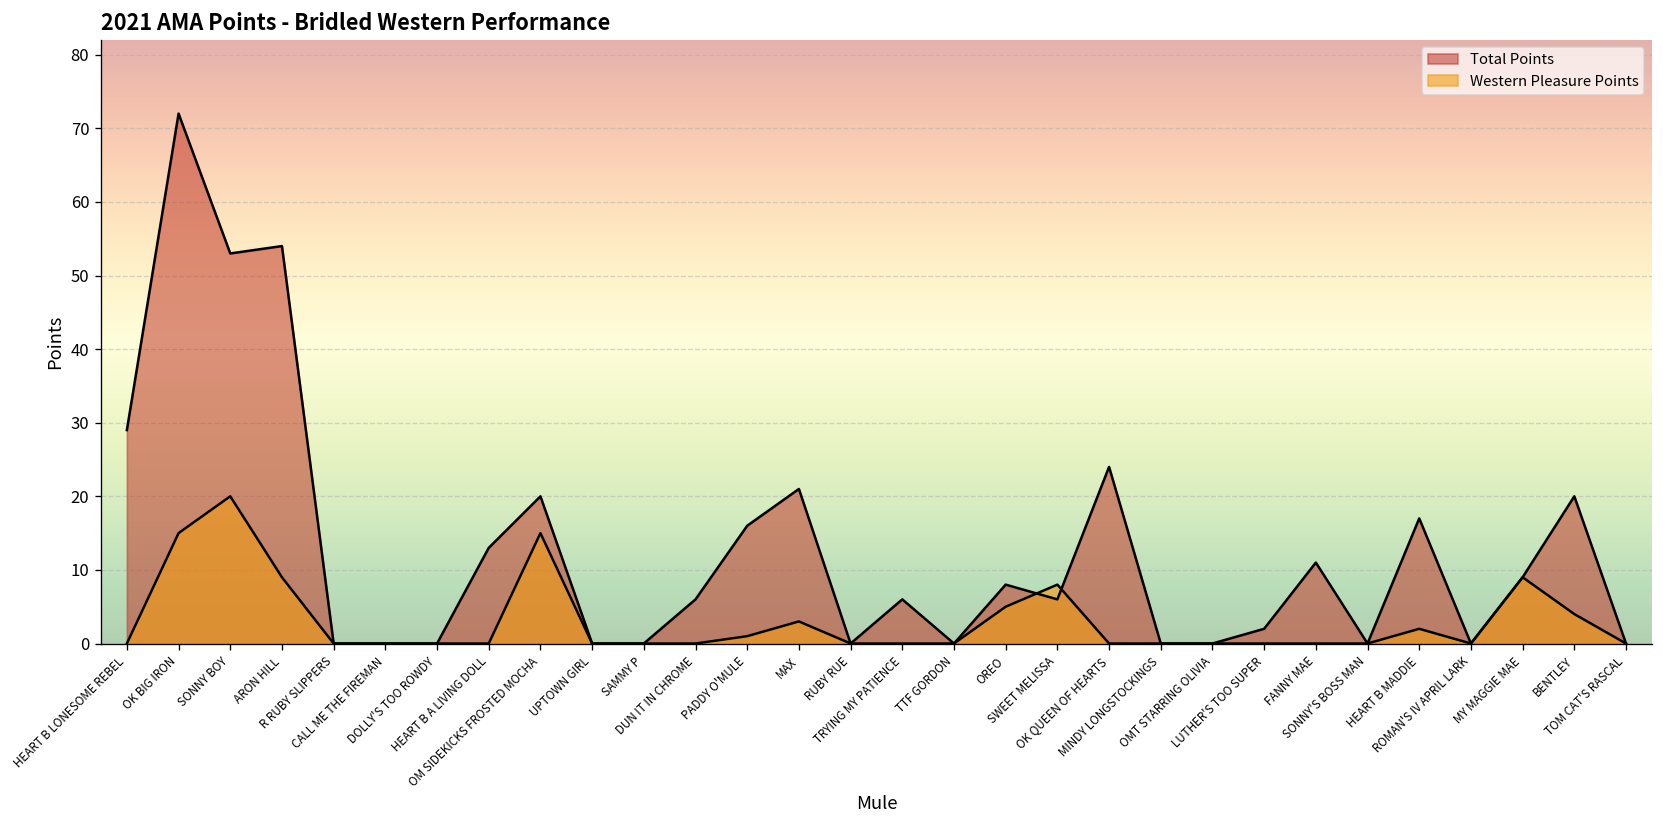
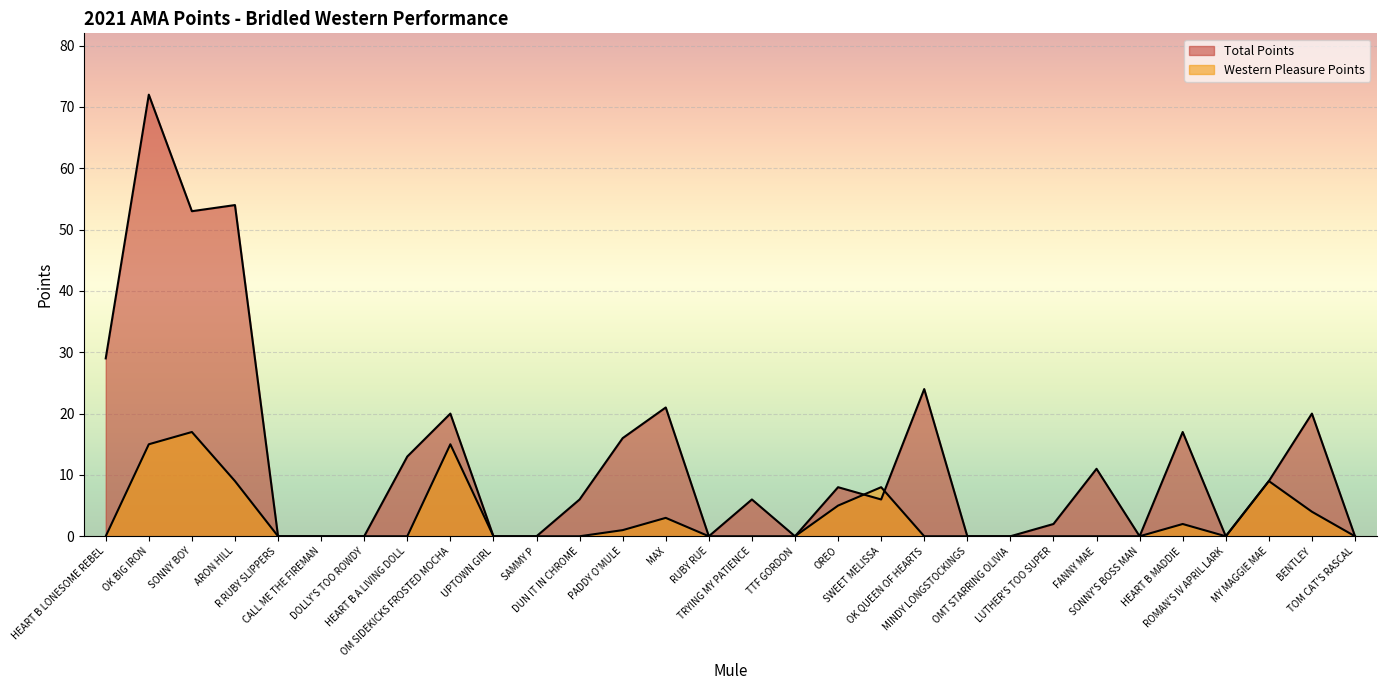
  {
    "Total Points": {
      "HEART B LONESOME REBEL": 29,
      "OK BIG IRON": 72,
      "SONNY BOY": 53,
      "ARON HILL": 54,
      "HEART B A LIVING DOLL": 13,
      "OM SIDEKICKS FROSTED MOCHA": 20,
      "DUN IT IN CHROME": 6,
      "PADDY O'MULE": 16,
      "MAX": 21,
      "TRYING MY PATIENCE": 6,
      "OREO": 8,
      "SWEET MELISSA": 6,
      "OK QUEEN OF HEARTS": 24,
      "LUTHER'S TOO SUPER": 2,
      "FANNY MAE": 11,
      "HEART B MADDIE": 17,
      "BENTLEY": 20
    },
    "Western Pleasure Points": {
      "HEART B LONESOME REBEL": 0,
      "OK BIG IRON": 15,
-     "SONNY BOY": 20,
+     "SONNY BOY": 17,
      "ARON HILL": 9,
      "HEART B A LIVING DOLL": 0,
      "OM SIDEKICKS FROSTED MOCHA": 15,
      "DUN IT IN CHROME": 0,
      "PADDY O'MULE": 1,
      "MAX": 3,
      "TRYING MY PATIENCE": 0,
      "OREO": 5,
      "SWEET MELISSA": 8,
      "OK QUEEN OF HEARTS": 0,
      "LUTHER'S TOO SUPER": 0,
      "FANNY MAE": 0,
      "HEART B MADDIE": 2,
      "BENTLEY": 4
    }
  }
